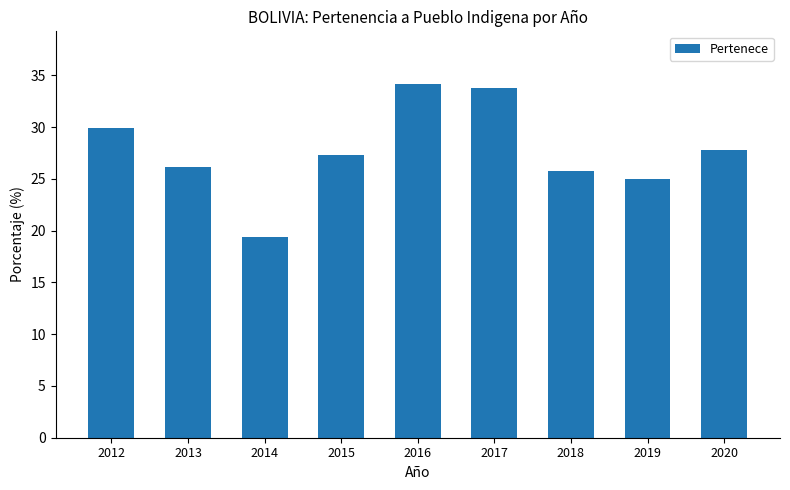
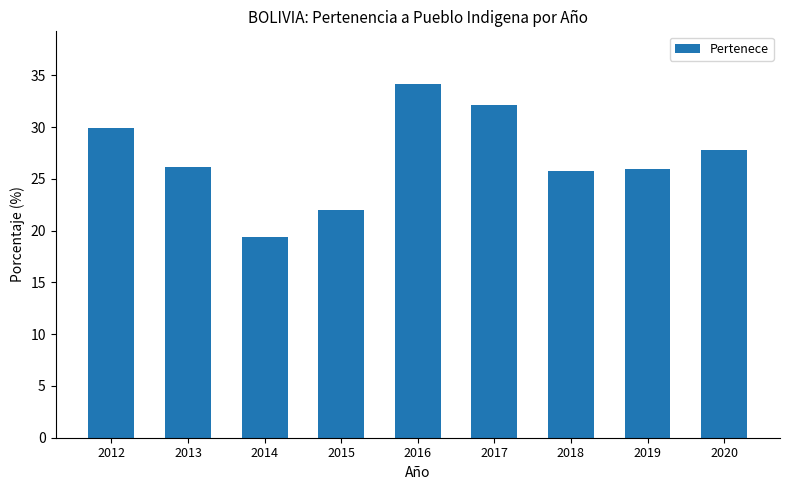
  {
    "2012": 29.9,
    "2013": 26.2,
    "2014": 19.4,
-   "2015": 27.3,
+   "2015": 22.0,
    "2016": 34.1,
-   "2017": 33.8,
+   "2017": 32.2,
    "2018": 25.7,
-   "2019": 25.0,
+   "2019": 26.0,
    "2020": 27.8
  }
